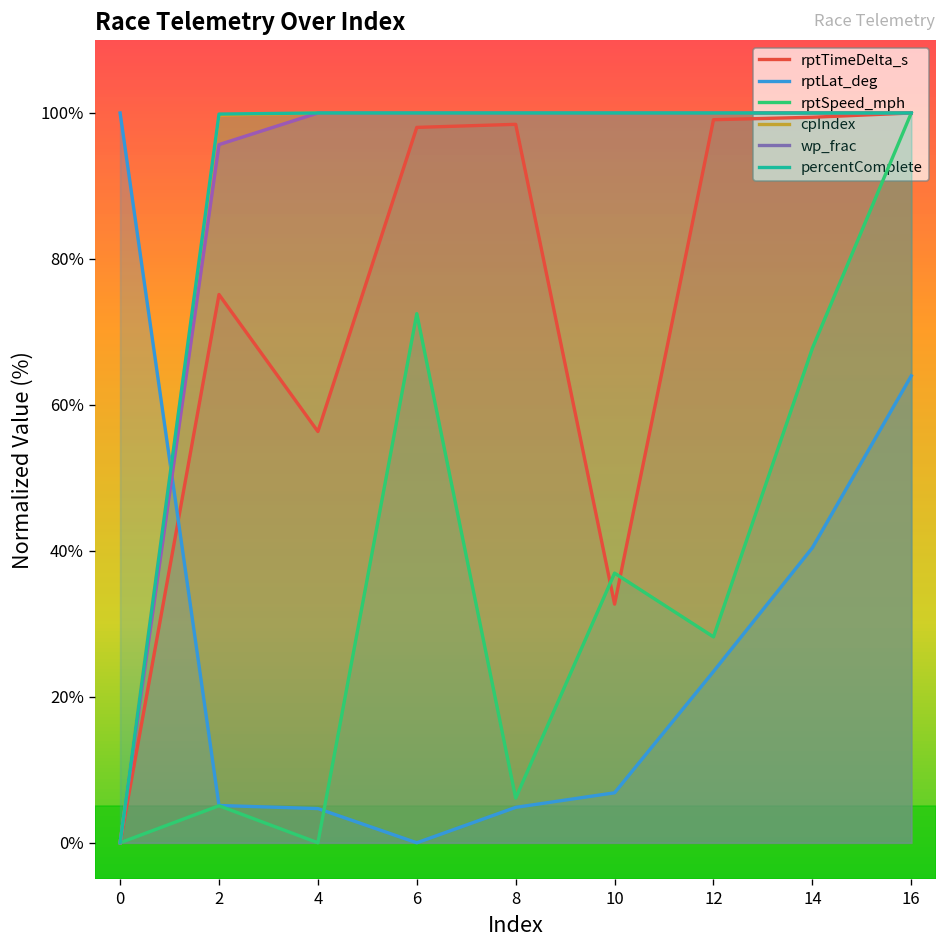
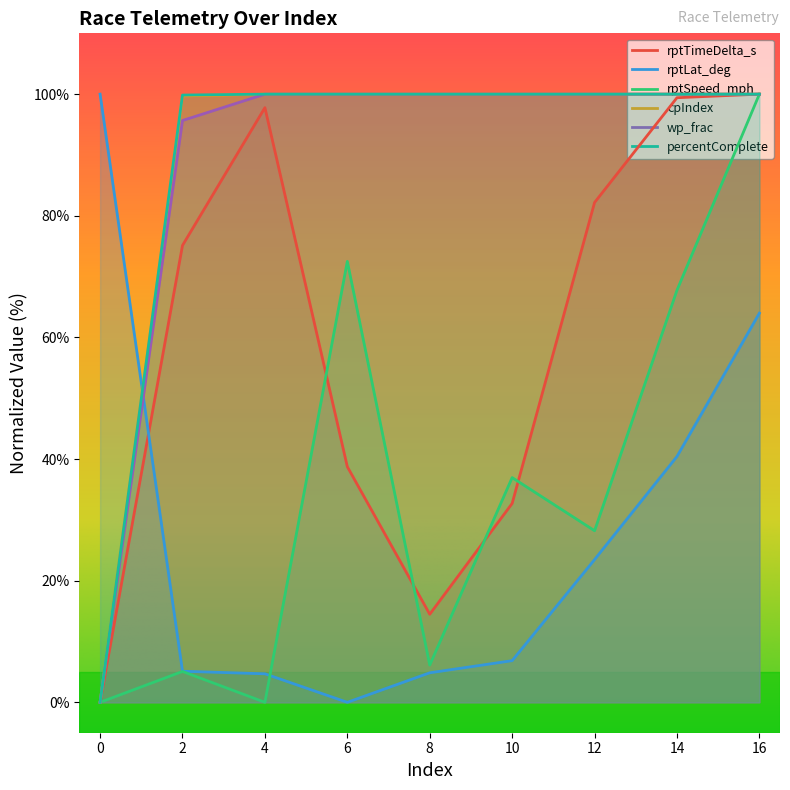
  {
    "rptTimeDelta_s": {
      "2": "75%",
-     "4": "56%",
-     "6": "98%",
-     "8": "98%",
+     "4": "98%",
+     "6": "39%",
+     "8": "14%",
      "10": "33%",
-     "12": "99%"
+     "12": "82%"
    },
    "rptLat_deg": {
      "0": "100%",
      "10": "7%",
      "12": "23%",
      "14": "40%",
      "16": "64%"
    },
    "wp_frac": {
      "2": "96%"
    }
  }
